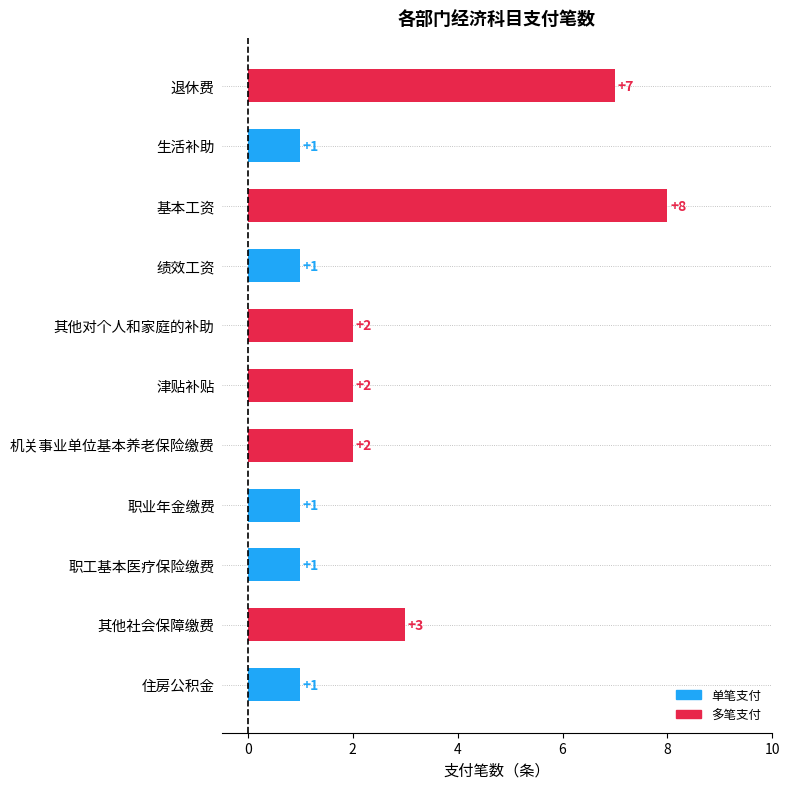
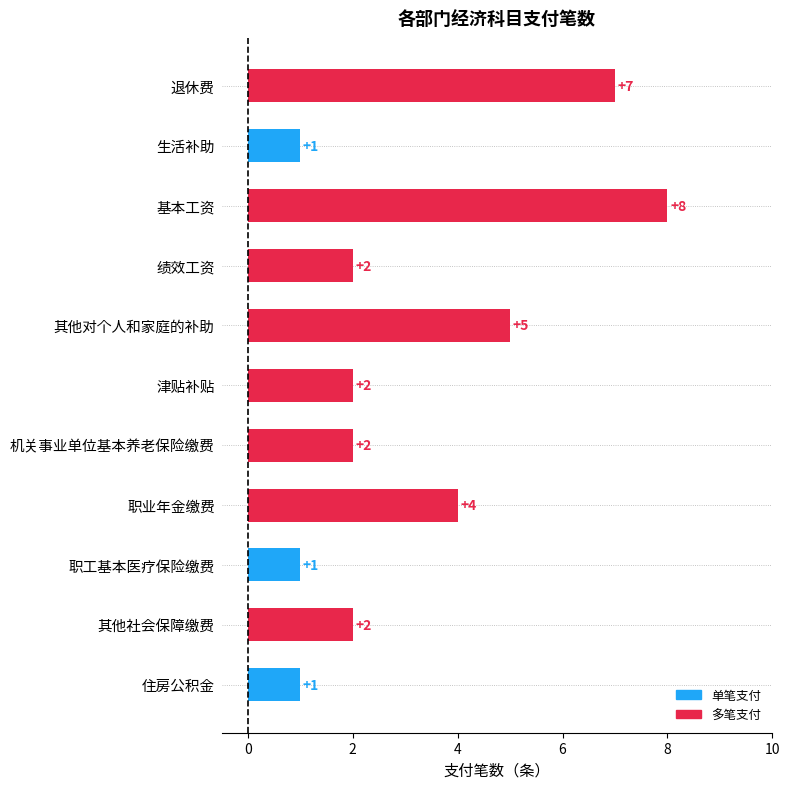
  {
    "退休费": "+7",
    "生活补助": "+1",
    "基本工资": "+8",
-   "绩效工资": "+1",
-   "其他对个人和家庭的补助": "+2",
+   "绩效工资": "+2",
+   "其他对个人和家庭的补助": "+5",
    "津贴补贴": "+2",
    "机关事业单位基本养老保险缴费": "+2",
-   "职业年金缴费": "+1",
+   "职业年金缴费": "+4",
    "职工基本医疗保险缴费": "+1",
-   "其他社会保障缴费": "+3",
+   "其他社会保障缴费": "+2",
    "住房公积金": "+1"
  }
